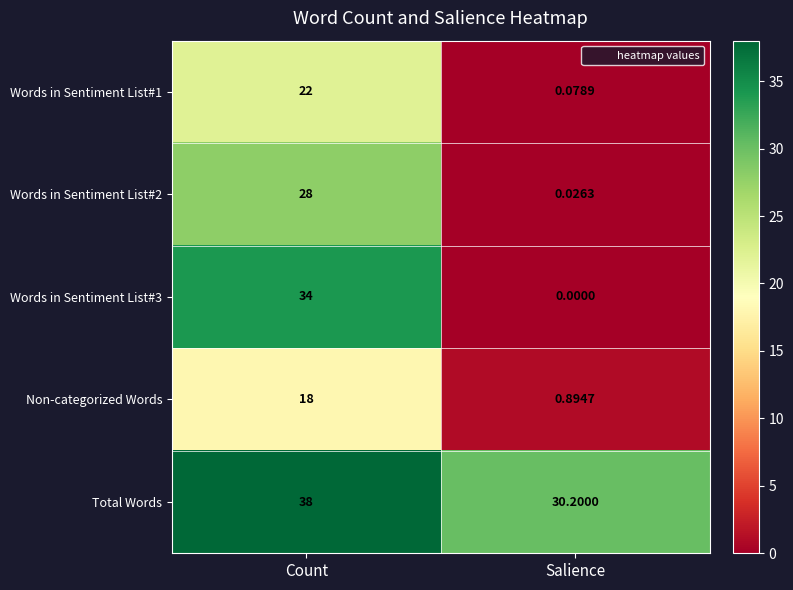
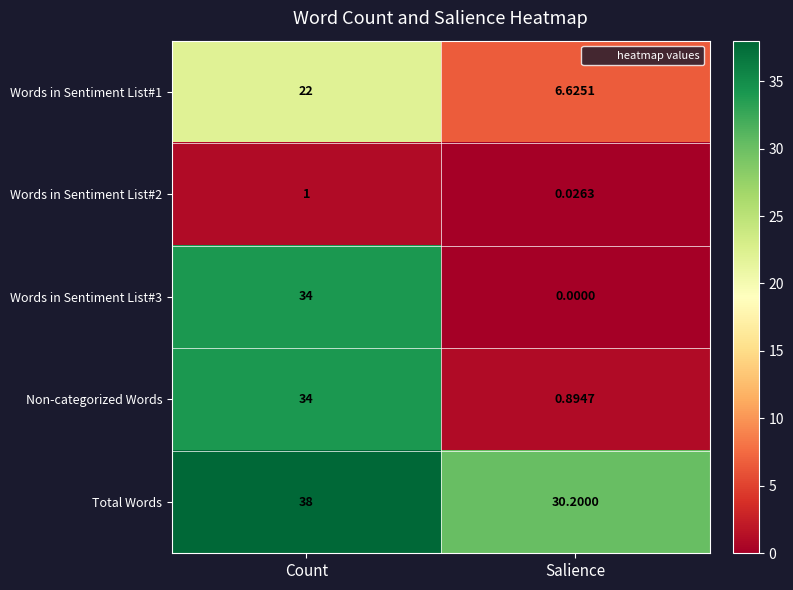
  {
    "Words in Sentiment List#1": {
      "Count": 22,
-     "Salience": 0.0789
+     "Salience": 6.6251
    },
    "Words in Sentiment List#2": {
-     "Count": 28,
+     "Count": 1,
      "Salience": 0.0263
    },
    "Words in Sentiment List#3": {
      "Count": 34,
      "Salience": 0.0000
    },
    "Non-categorized Words": {
-     "Count": 18,
+     "Count": 34,
      "Salience": 0.8947
    },
    "Total Words": {
      "Count": 38,
      "Salience": 30.2000
    }
  }
